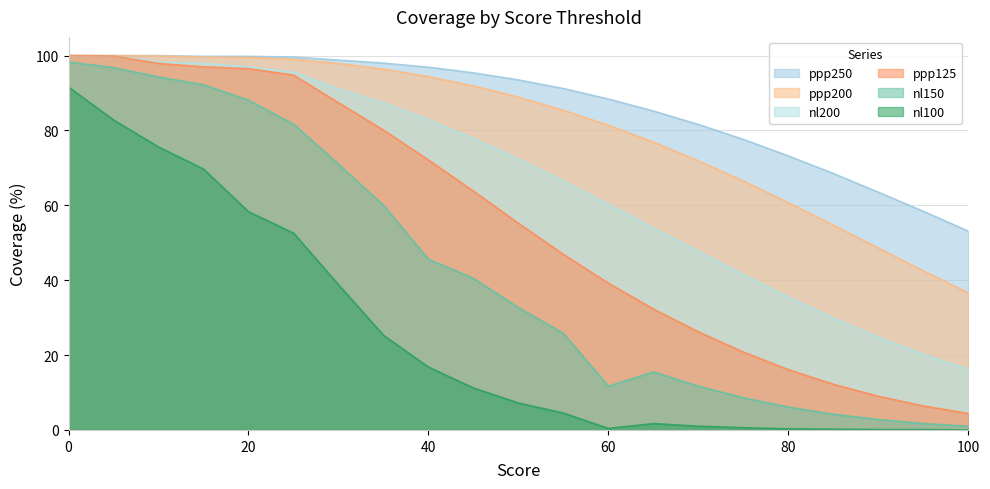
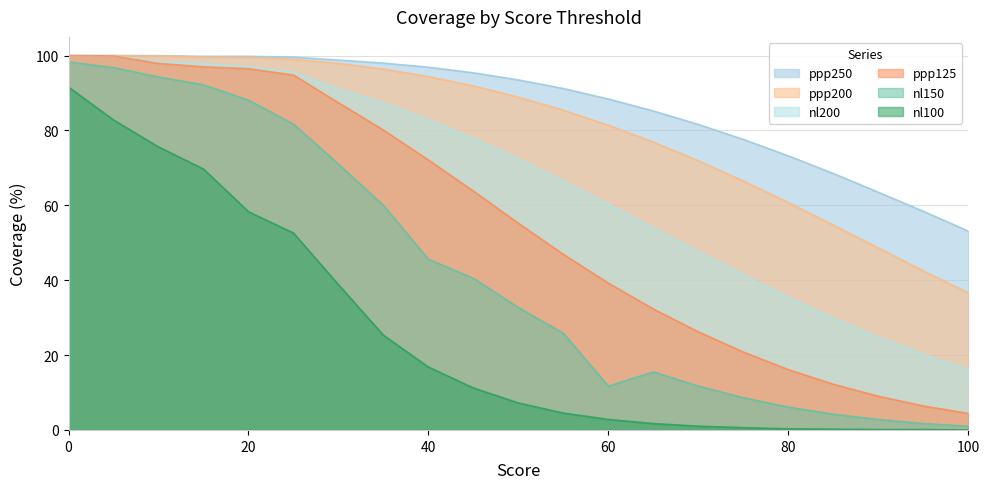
  {
    "nl150": {
      "0": 98,
      "20": 88,
      "40": 46,
      "60": 12,
      "80": 6,
      "100": 1
    },
    "nl100": {
      "0": 92,
      "20": 58,
      "40": 17,
-     "60": 0,
+     "60": 3,
      "80": 0,
      "100": 0
    }
  }
